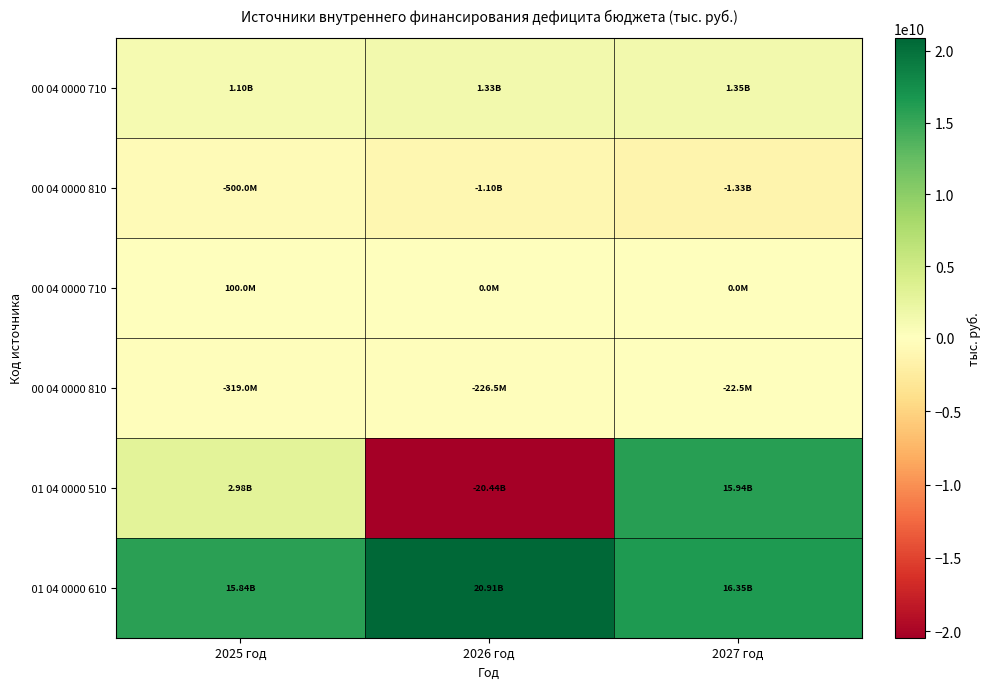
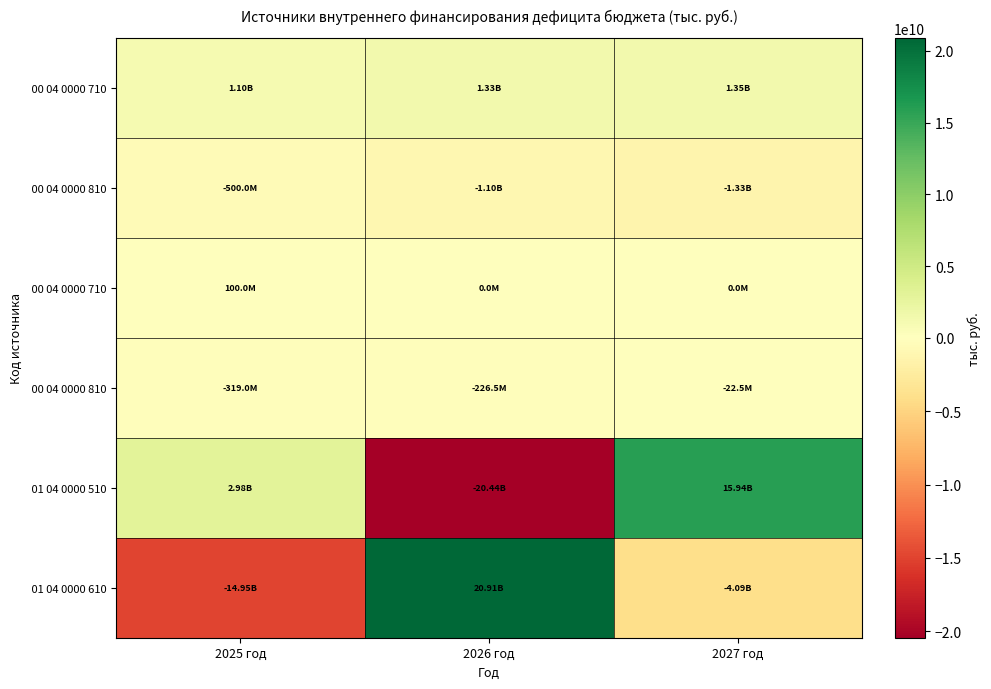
  {
    "01 04 0000 510": {
      "2025 год": "2.98B",
      "2026 год": "-20.44B",
      "2027 год": "15.94B"
    },
    "01 04 0000 610": {
-     "2025 год": "15.84B",
+     "2025 год": "-14.95B",
      "2026 год": "20.91B",
-     "2027 год": "16.35B"
+     "2027 год": "-4.09B"
    }
  }
